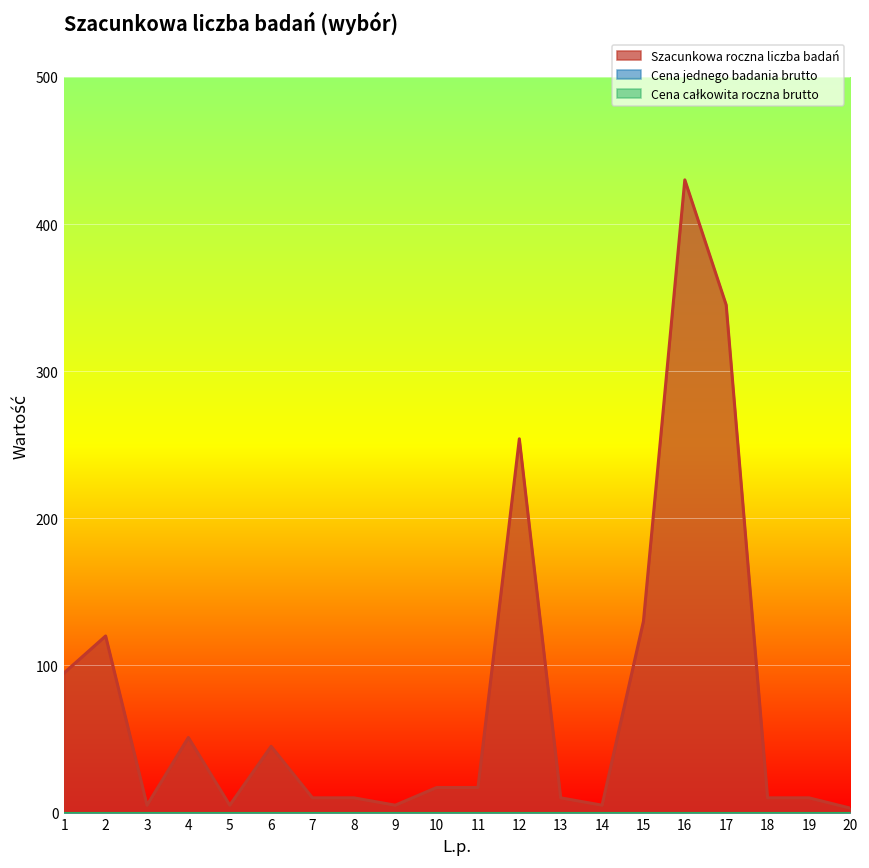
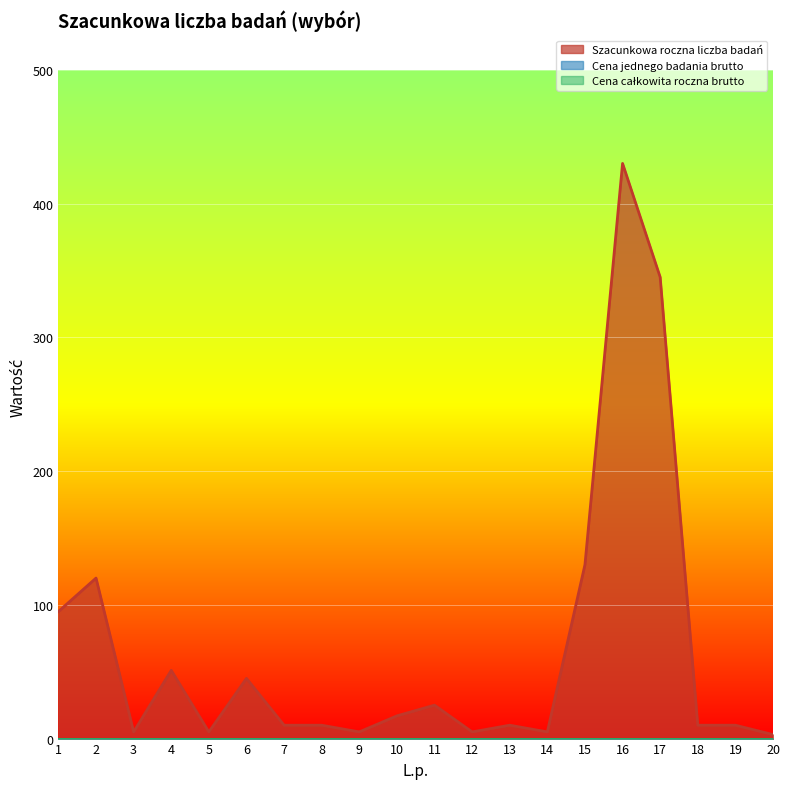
  {
    "Szacunkowa roczna liczba badań": {
      "1": 95,
      "2": 120,
      "3": 5,
      "4": 51,
      "5": 5,
      "6": 45,
      "7": 10,
      "8": 10,
      "9": 5,
      "10": 17,
-     "11": 17,
-     "12": 254,
+     "11": 25,
+     "12": 5,
      "13": 10,
      "14": 5,
      "15": 130,
      "16": 430,
      "17": 345,
      "18": 10,
      "19": 10,
      "20": 3
    },
    "Cena całkowita roczna brutto": {
      "1": 0,
      "2": 0,
      "3": 0,
      "4": 0,
      "5": 0,
      "6": 0,
      "7": 0,
      "8": 0,
      "9": 0,
      "10": 0,
      "11": 0,
      "12": 0,
      "13": 0,
      "14": 0,
      "15": 0,
      "16": 0,
      "17": 0,
      "18": 0,
      "19": 0,
      "20": 0
    }
  }
